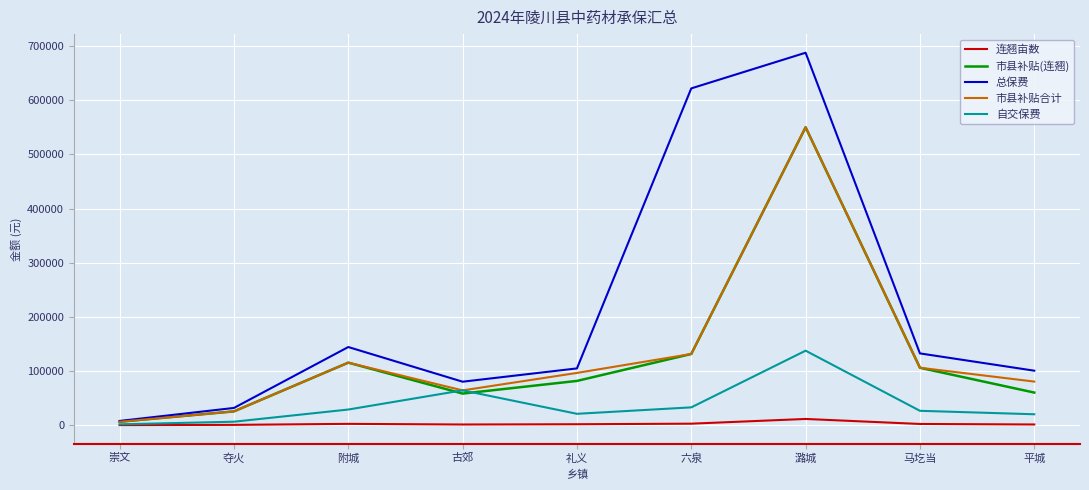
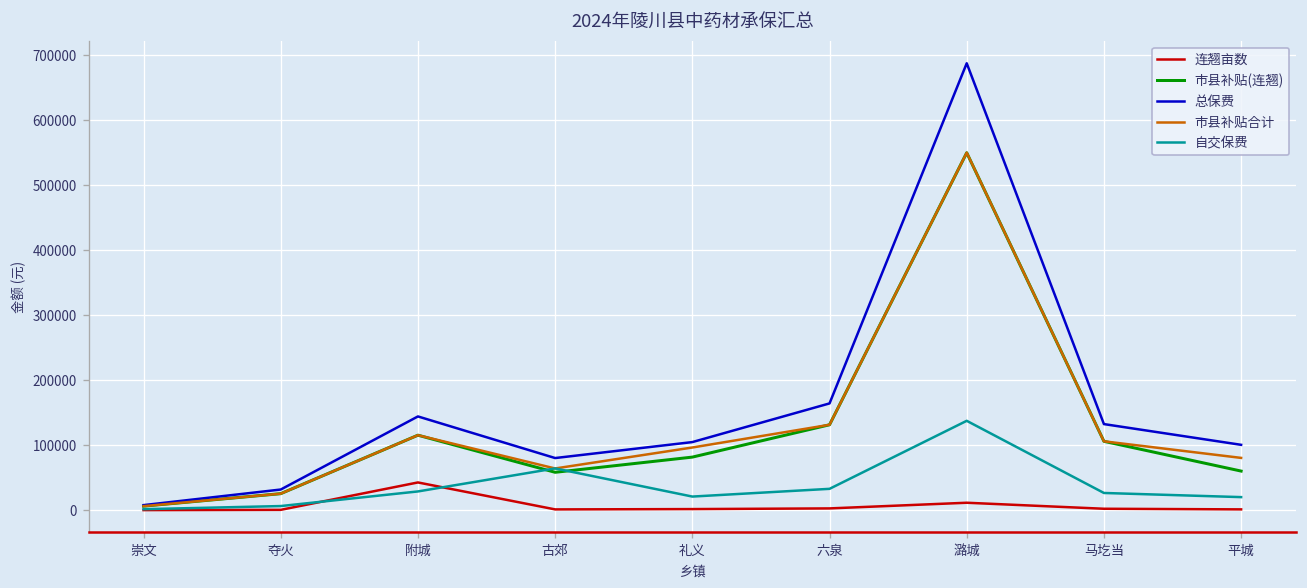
  {
    "连翘亩数": {
      "夺火": 0,
-     "附城": 0,
+     "附城": 40000,
      "古郊": 0,
      "礼义": 0,
      "六泉": 0,
      "潞城": 10000,
      "马圪当": 0,
      "平城": 0
    },
    "市县补贴(连翘)": {
      "古郊": 60000,
      "礼义": 80000,
      "平城": 60000
    },
    "总保费": {
      "夺火": 30000,
      "附城": 140000,
      "古郊": 80000,
      "礼义": 100000,
-     "六泉": 620000,
+     "六泉": 160000,
      "潞城": 690000,
      "马圪当": 130000,
      "平城": 100000
    },
    "市县补贴合计": {
      "礼义": 100000,
      "平城": 80000
    },
    "自交保费": {
      "夺火": 10000,
      "附城": 30000,
      "礼义": 20000,
      "六泉": 30000,
      "潞城": 140000,
      "马圪当": 30000,
      "平城": 20000
    }
  }
